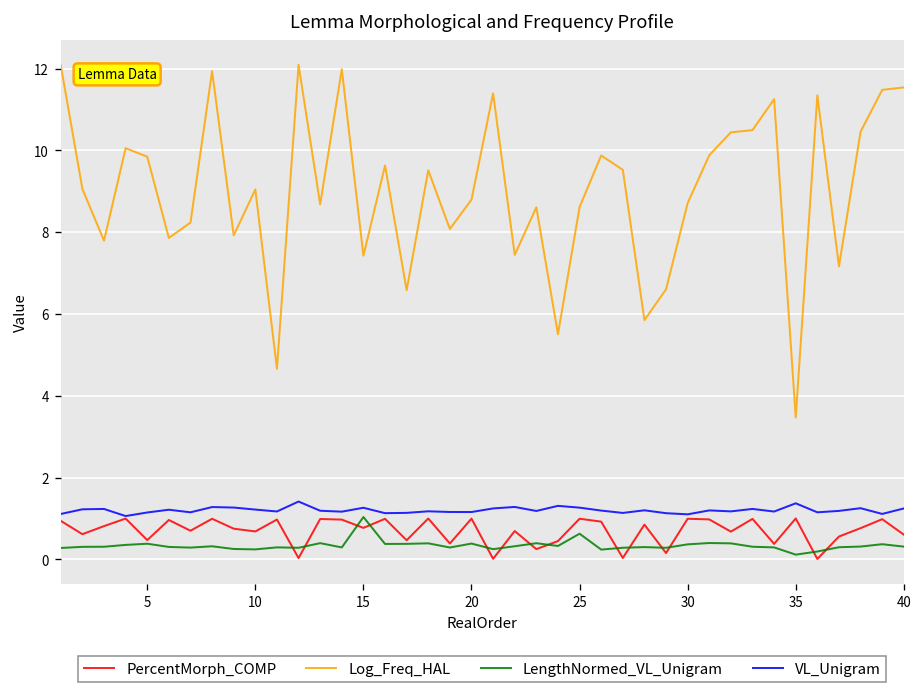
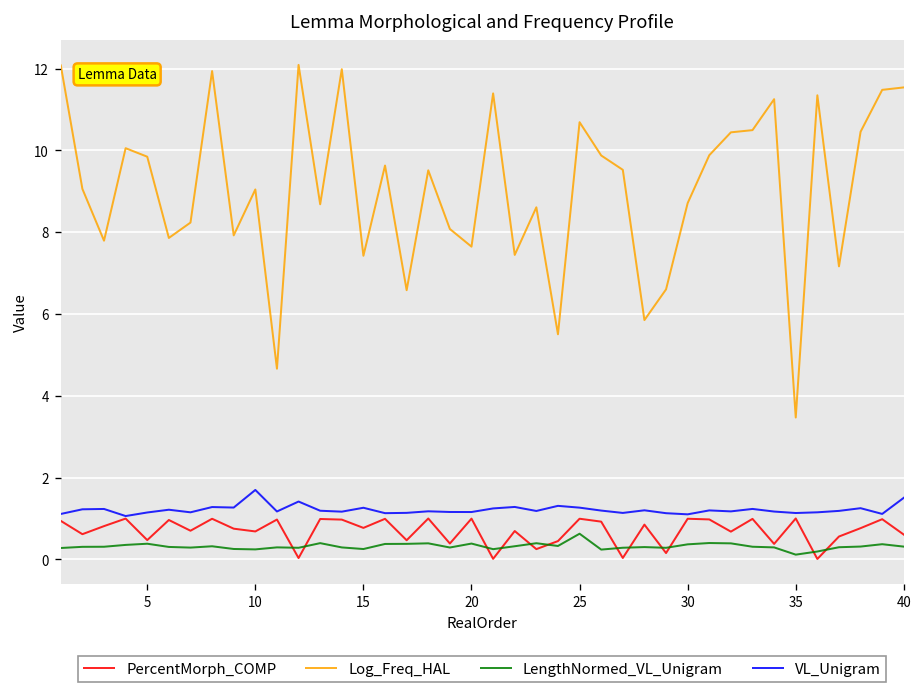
  {
    "PercentMorph_COMP": {
      "5": 0.5,
      "10": 0.7,
      "15": 0.8,
      "20": 1.0,
      "25": 1.0,
      "30": 1.0,
      "35": 1.0,
      "40": 0.6
    },
    "Log_Freq_HAL": {
      "5": 9.8,
      "10": 9.0,
      "15": 7.4,
-     "20": 8.8,
-     "25": 8.6,
+     "20": 7.6,
+     "25": 10.7,
      "30": 8.7,
      "35": 3.5,
      "40": 11.5
    },
    "LengthNormed_VL_Unigram": {
      "5": 0.4,
      "10": 0.2,
-     "15": 1.0,
+     "15": 0.3,
      "20": 0.4,
      "25": 0.6,
      "30": 0.4,
      "35": 0.1,
      "40": 0.3
    },
    "VL_Unigram": {
      "5": 1.1,
-     "10": 1.2,
+     "10": 1.7,
      "15": 1.3,
      "20": 1.2,
      "25": 1.3,
      "30": 1.1,
-     "35": 1.4,
-     "40": 1.2
+     "35": 1.1,
+     "40": 1.5
    }
  }
